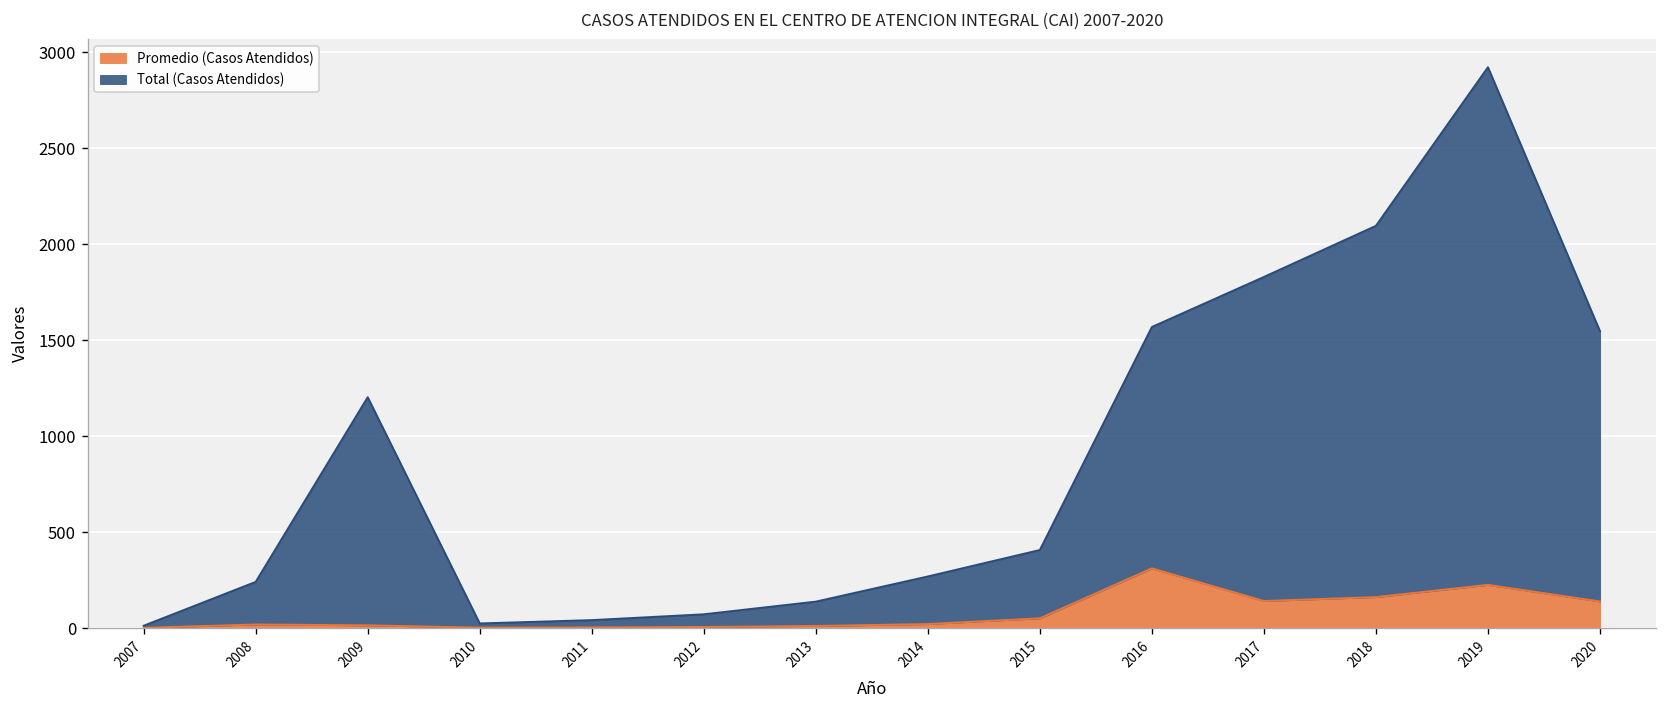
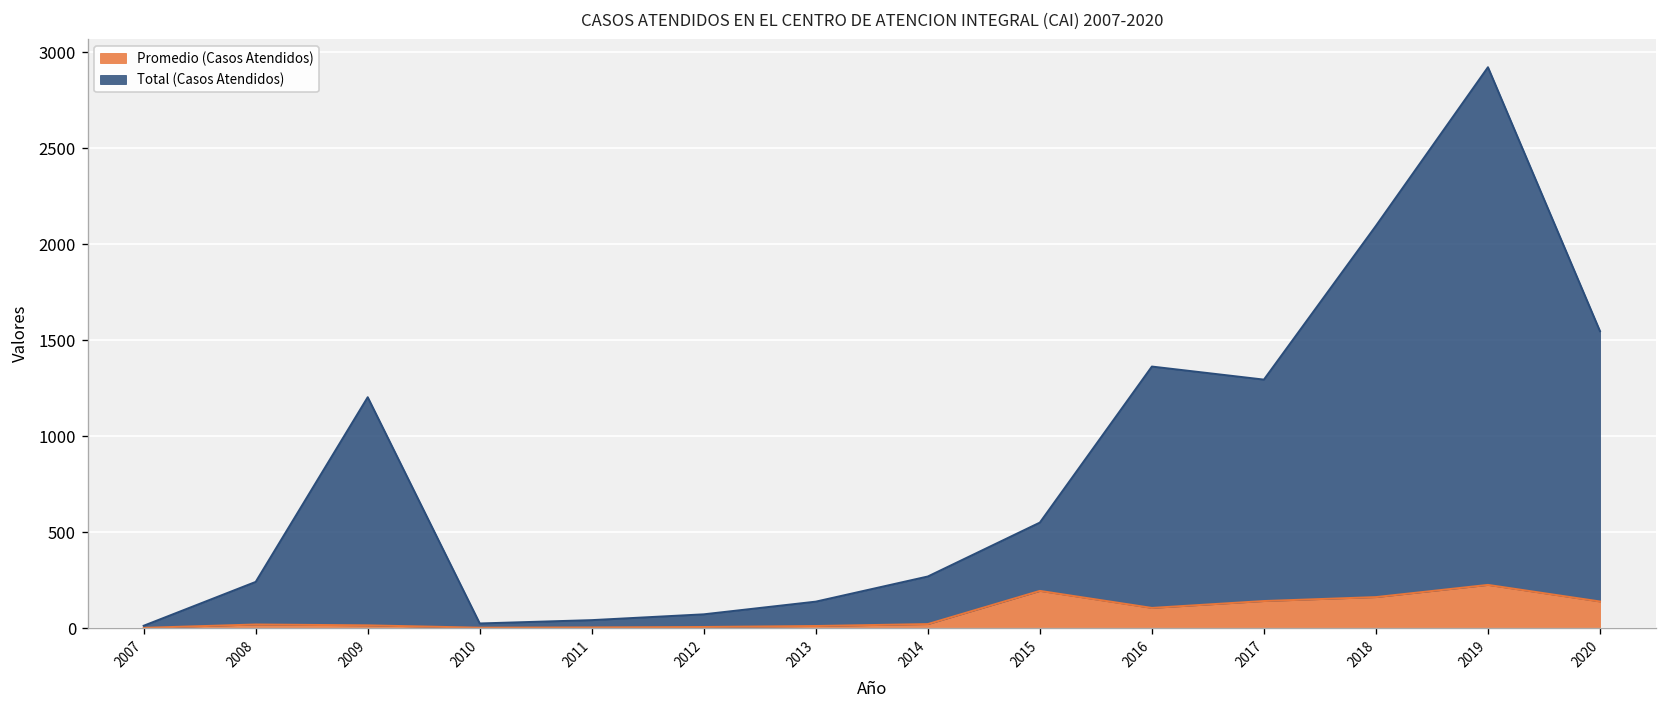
  {
    "Promedio (Casos Atendidos)": {
      "2008": 20,
      "2009": 10,
      "2010": 0,
      "2011": 0,
      "2012": 10,
      "2013": 10,
      "2014": 20,
-     "2015": 50,
-     "2016": 310,
+     "2015": 190,
+     "2016": 100,
      "2017": 140,
      "2018": 160,
      "2019": 220,
      "2020": 140
    },
    "Total (Casos Atendidos)": {
      "2008": 220,
      "2009": 1190,
      "2010": 20,
      "2011": 40,
      "2012": 70,
      "2013": 130,
      "2014": 250,
      "2015": 360,
      "2016": 1260,
-     "2017": 1690,
+     "2017": 1150,
      "2018": 1940,
      "2019": 2700,
      "2020": 1410
    }
  }
